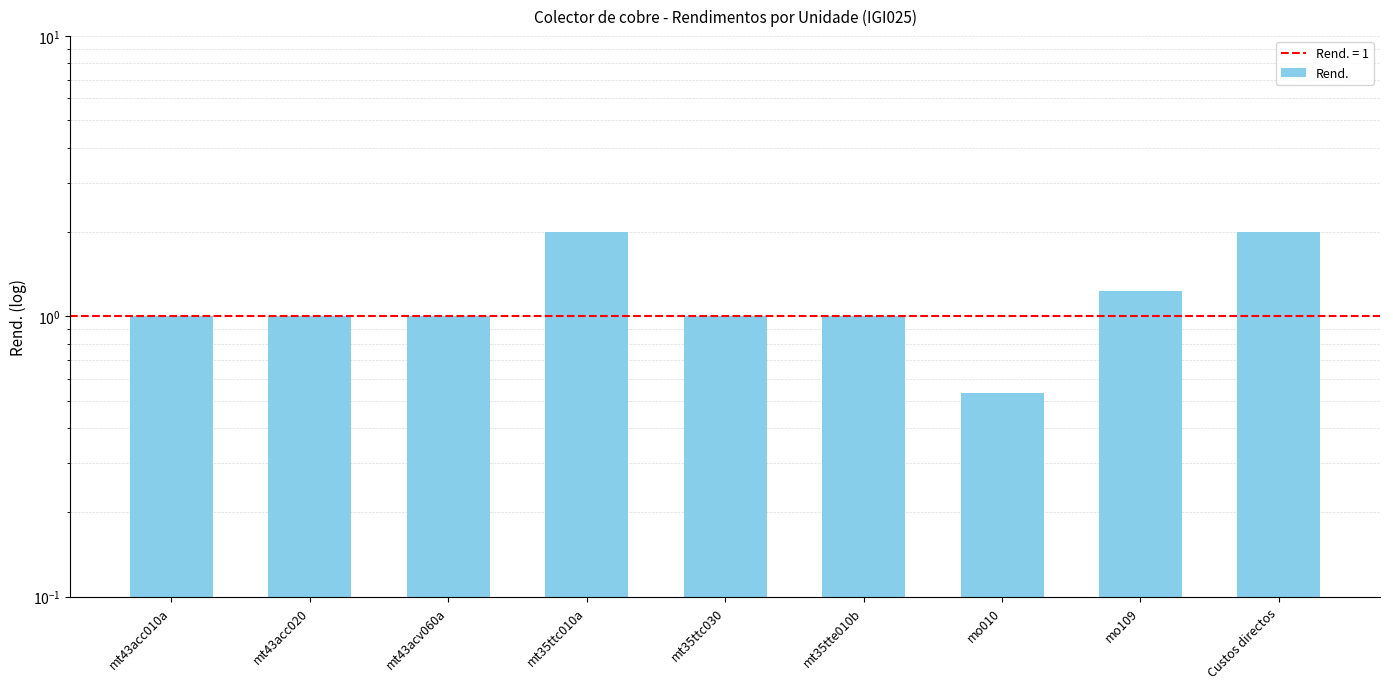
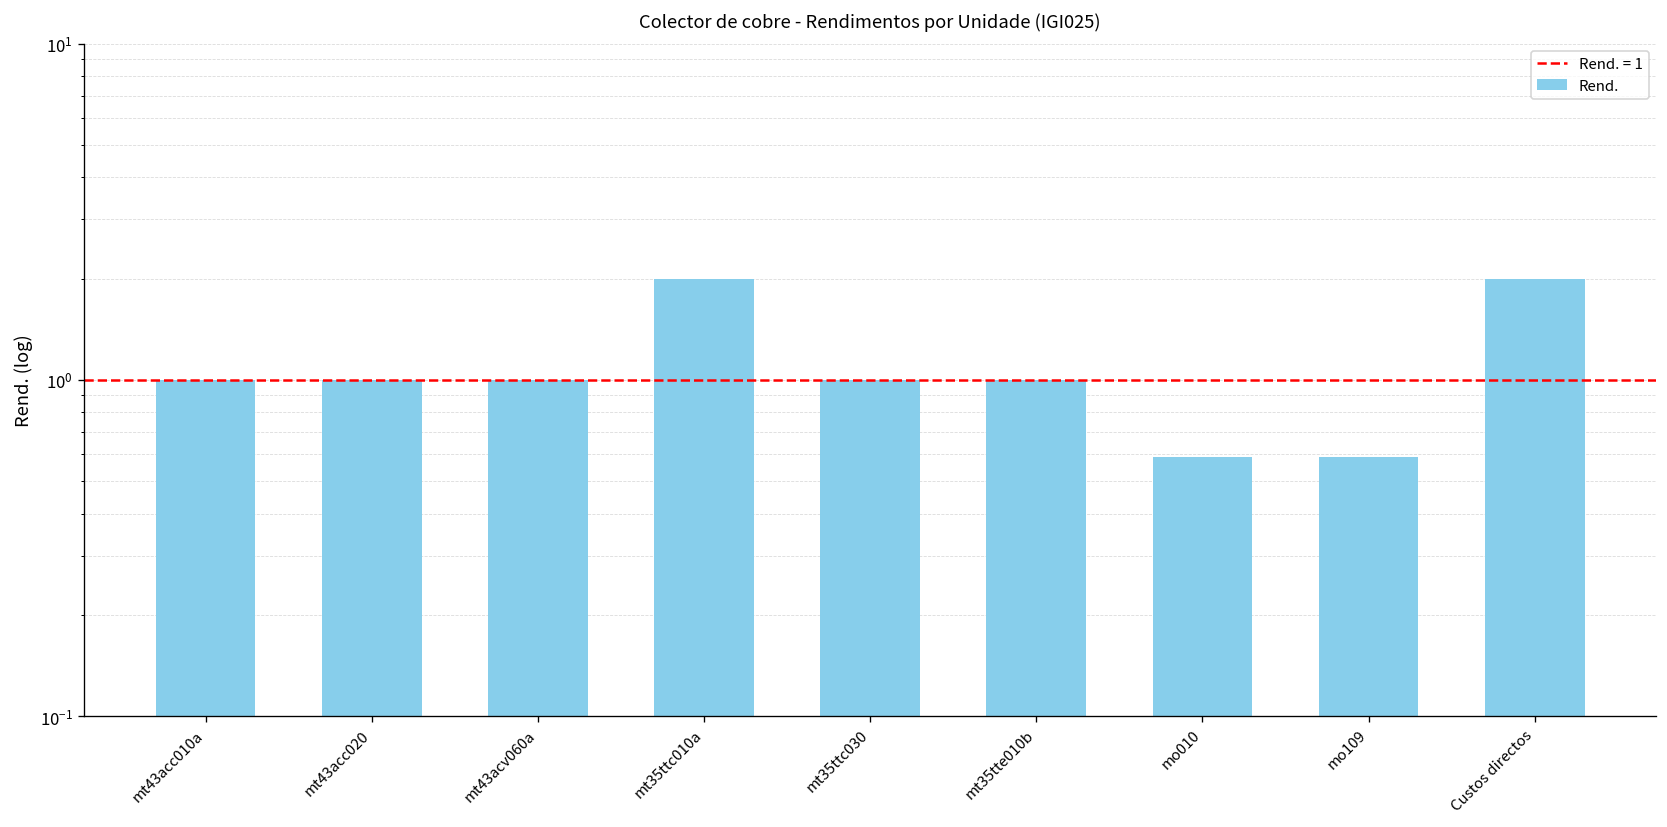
  {
    "mt43acc010a": 1.00,
    "mt43acc020": 1.00,
    "mt43acv060a": 1.00,
    "mt35ttc010a": 2.0,
    "mt35ttc030": 1.00,
    "mt35tte010b": 1.00,
-   "mo010": 0.53,
-   "mo109": 1.2,
+   "mo010": 0.59,
+   "mo109": 0.59,
    "Custos directos": 2.0
  }
